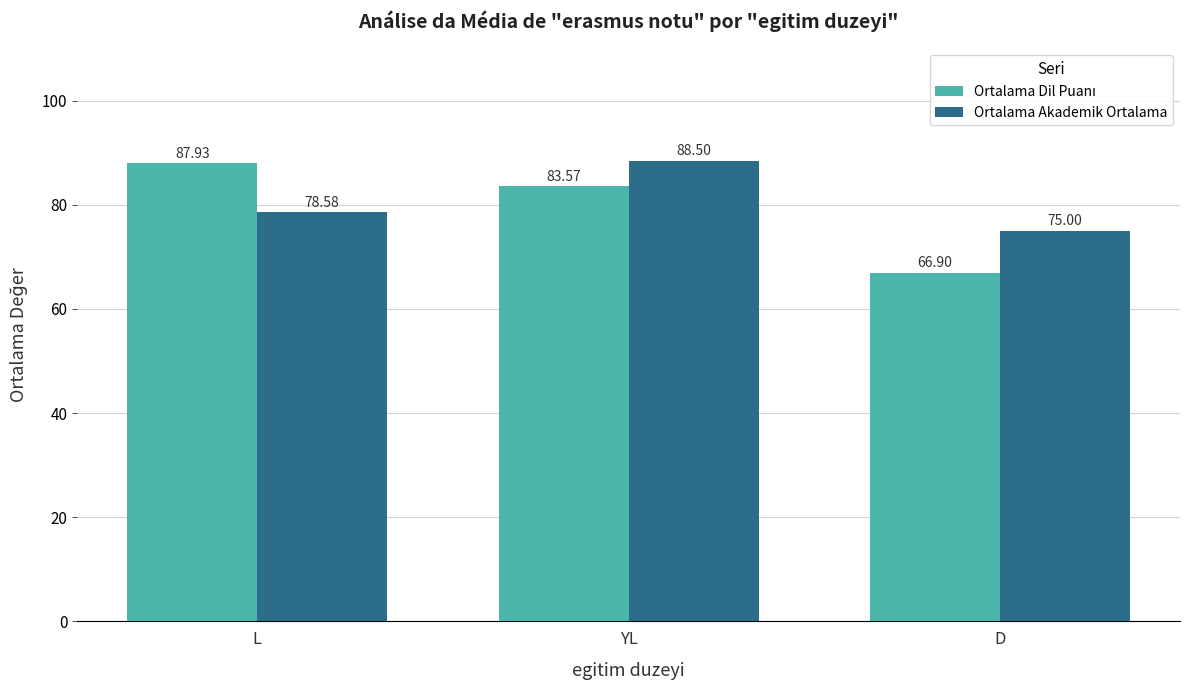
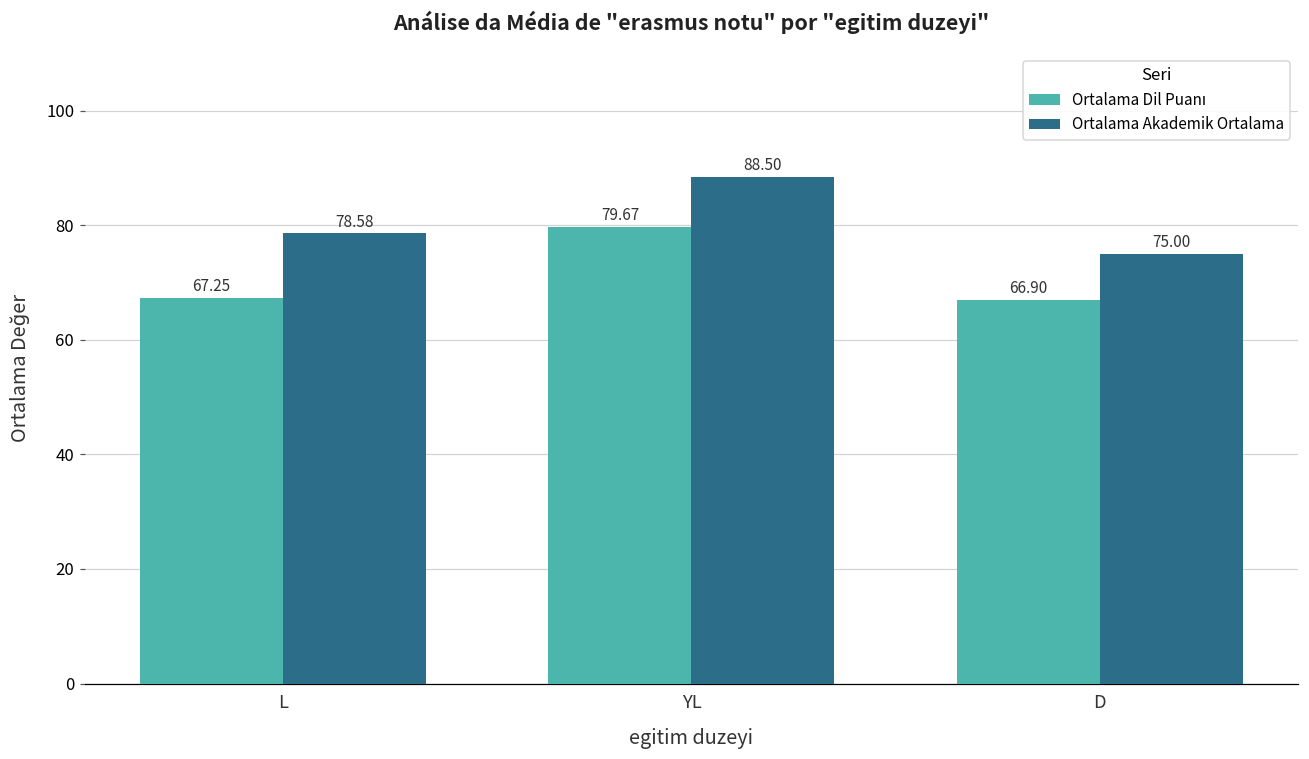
  {
    "Ortalama Dil Puanı": {
-     "L": 87.93,
-     "YL": 83.57,
+     "L": 67.25,
+     "YL": 79.67,
      "D": 66.90
    },
    "Ortalama Akademik Ortalama": {
      "L": 78.58,
      "YL": 88.50,
      "D": 75.00
    }
  }
